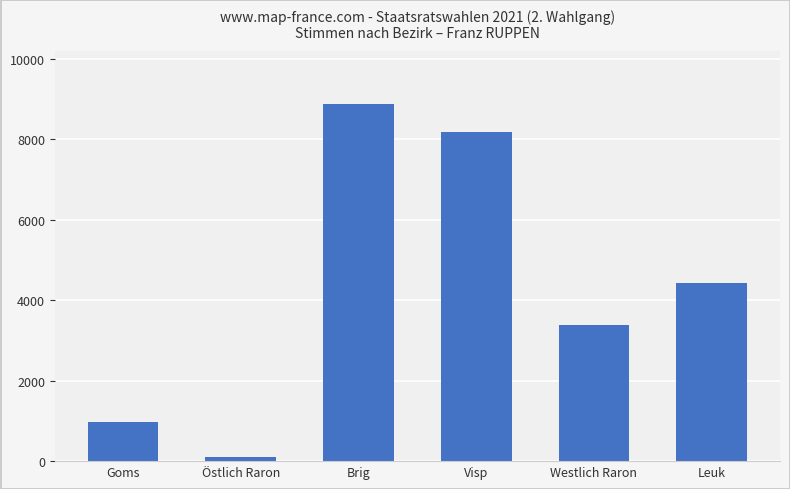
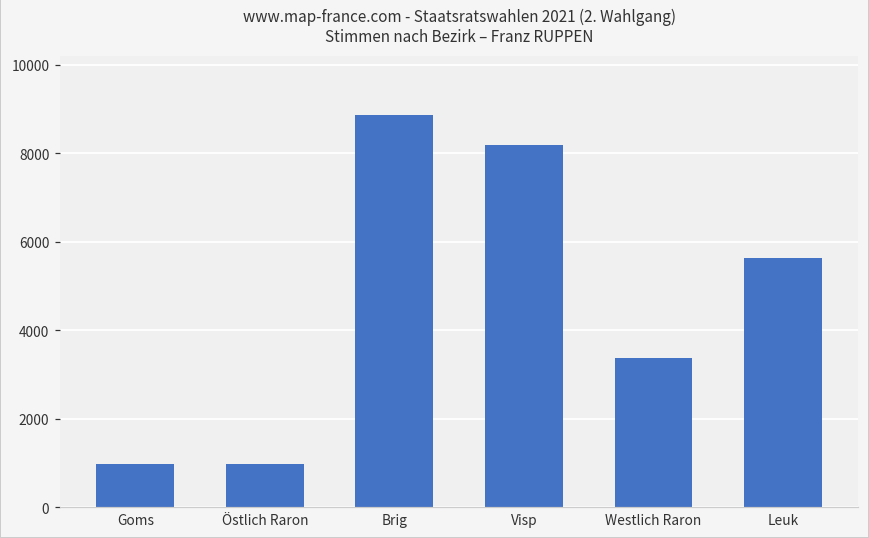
  {
    "Goms": 1000,
-   "Östlich Raron": 100,
+   "Östlich Raron": 1000,
    "Brig": 8900,
    "Visp": 8200,
    "Westlich Raron": 3400,
-   "Leuk": 4400
+   "Leuk": 5600
  }
